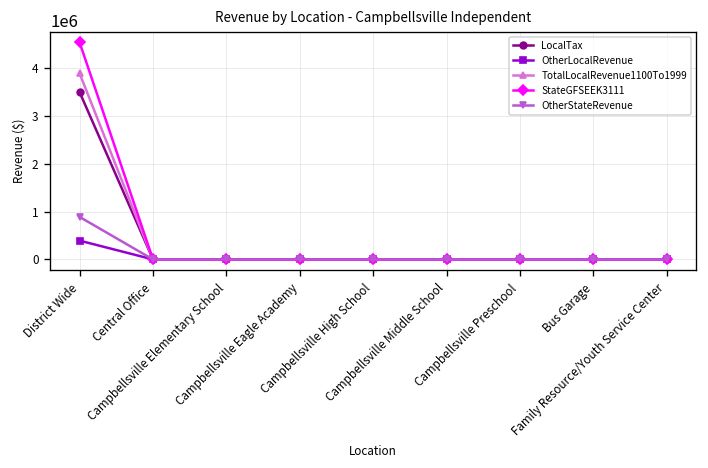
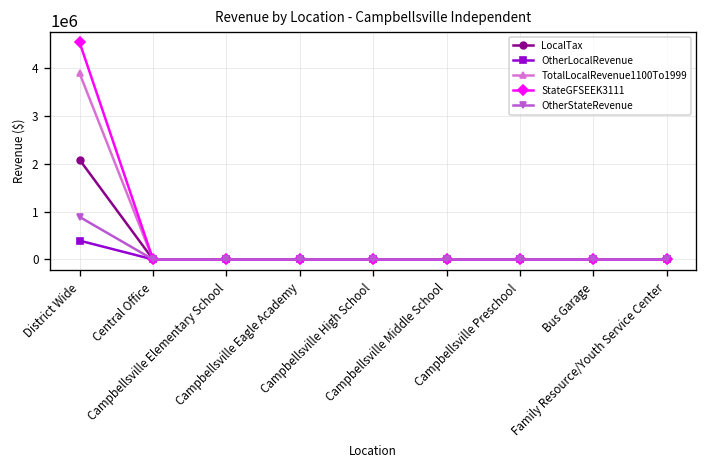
  {
    "LocalTax": {
-     "District Wide": 3500000
+     "District Wide": 2100000
    },
    "OtherLocalRevenue": {
      "District Wide": 400000
    },
    "StateGFSEEK3111": {
      "District Wide": 4500000
    }
  }
